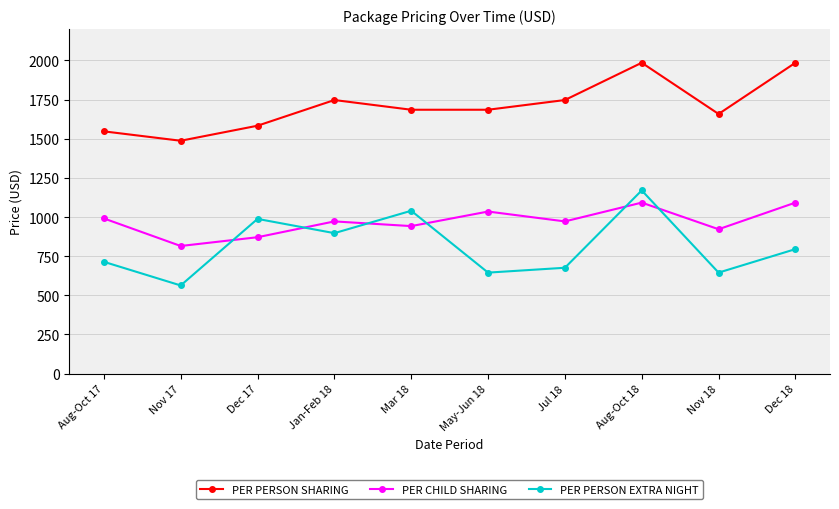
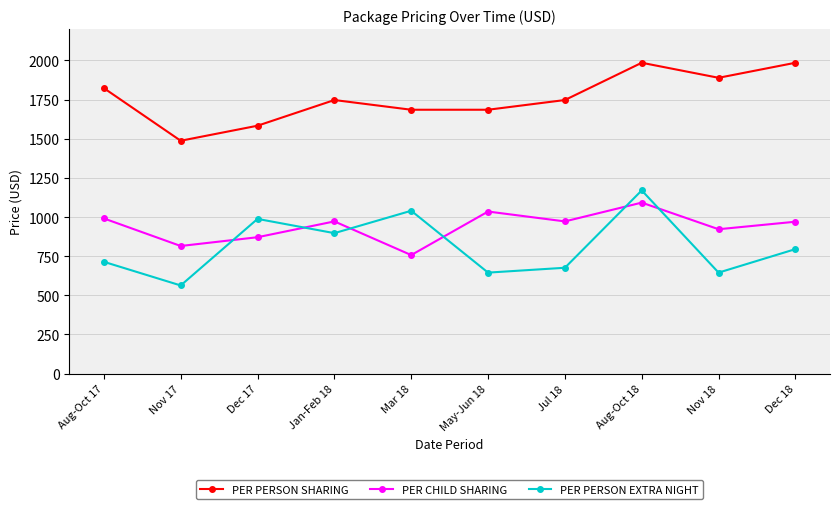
  {
    "PER PERSON SHARING": {
-     "Aug-Oct 17": 1550,
+     "Aug-Oct 17": 1820,
      "Nov 17": 1490,
      "Dec 17": 1580,
      "Jan-Feb 18": 1750,
      "Mar 18": 1690,
      "May-Jun 18": 1690,
      "Jul 18": 1750,
      "Aug-Oct 18": 1990,
-     "Nov 18": 1660,
+     "Nov 18": 1890,
      "Dec 18": 1990
    },
    "PER CHILD SHARING": {
      "Aug-Oct 17": 990,
      "Nov 17": 820,
      "Dec 17": 870,
      "Jan-Feb 18": 970,
-     "Mar 18": 940,
+     "Mar 18": 760,
      "May-Jun 18": 1040,
      "Jul 18": 970,
      "Aug-Oct 18": 1090,
      "Nov 18": 920,
-     "Dec 18": 1090
+     "Dec 18": 970
    },
    "PER PERSON EXTRA NIGHT": {
      "Aug-Oct 17": 710,
      "Nov 17": 560,
      "Dec 17": 990,
      "Jan-Feb 18": 900,
      "Mar 18": 1040,
      "May-Jun 18": 650,
      "Jul 18": 680,
      "Aug-Oct 18": 1170,
      "Nov 18": 650,
      "Dec 18": 800
    }
  }
